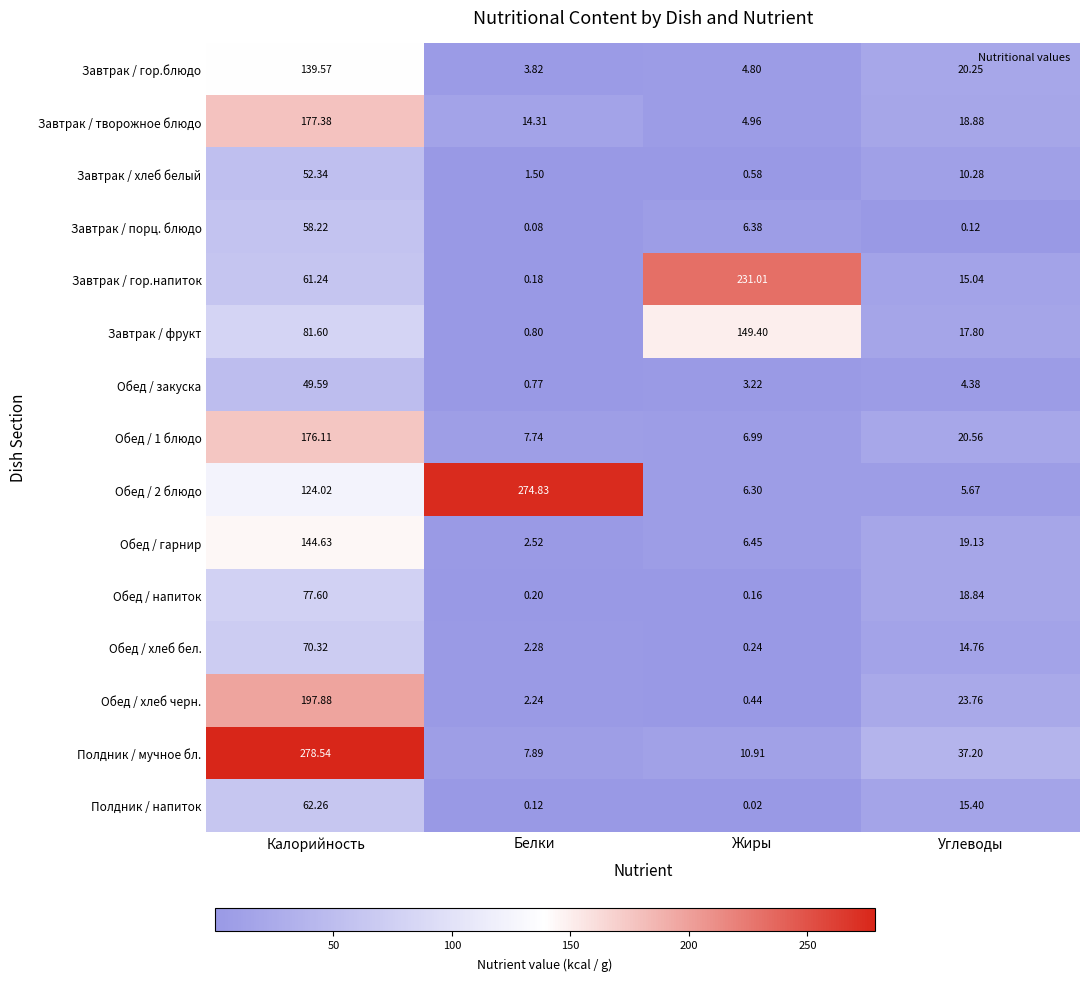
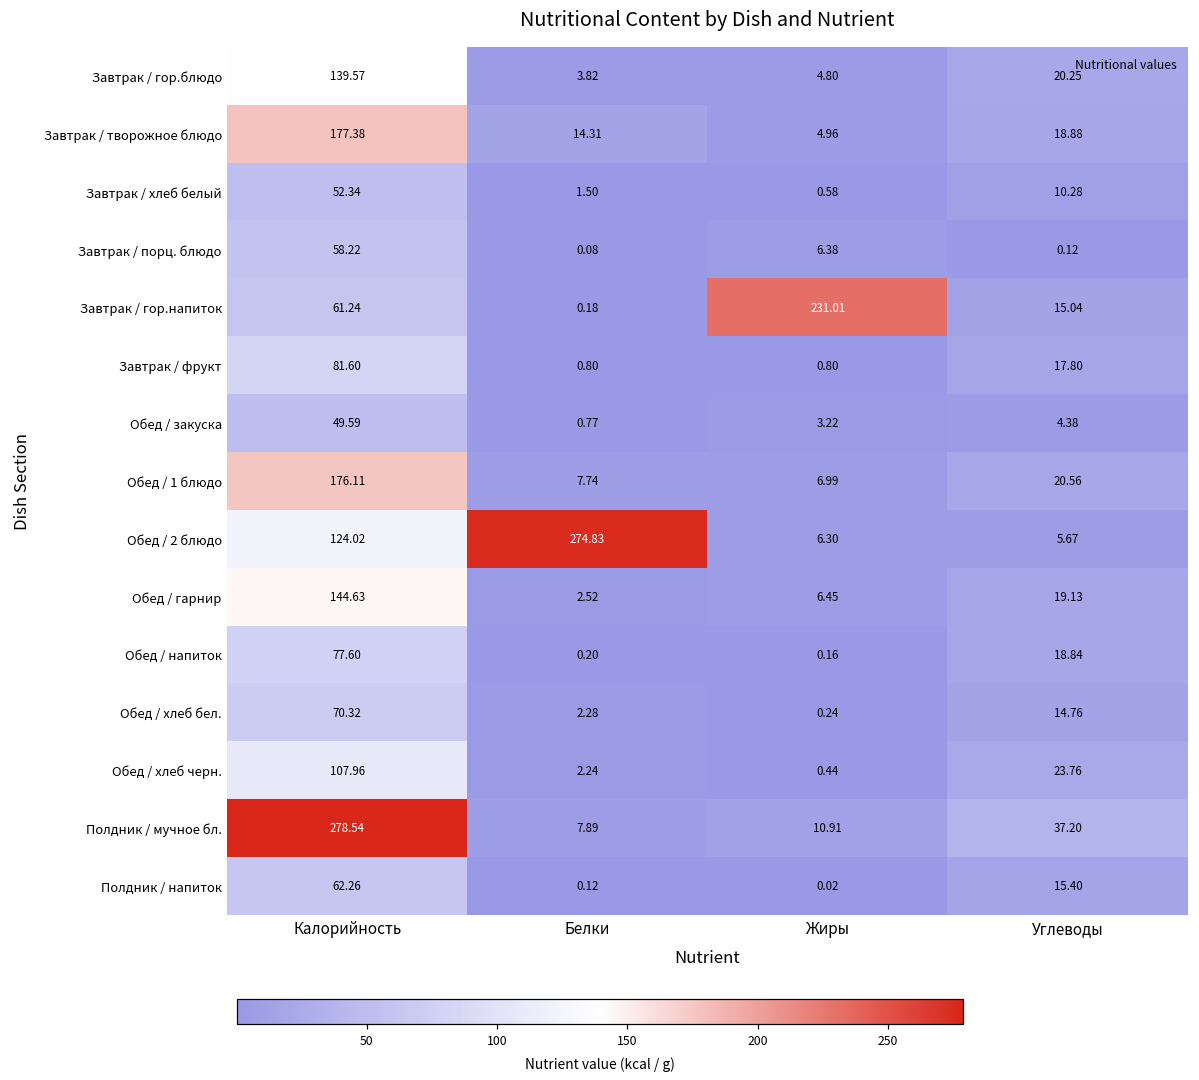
  {
    "Завтрак / гор.блюдо": {
      "Калорийность": 139.57,
      "Белки": 3.82,
      "Жиры": 4.80,
      "Углеводы": 20.25
    },
    "Завтрак / творожное блюдо": {
      "Калорийность": 177.38,
      "Белки": 14.31,
      "Жиры": 4.96,
      "Углеводы": 18.88
    },
    "Завтрак / хлеб белый": {
      "Калорийность": 52.34,
      "Белки": 1.50,
      "Жиры": 0.58,
      "Углеводы": 10.28
    },
    "Завтрак / порц. блюдо": {
      "Калорийность": 58.22,
      "Белки": 0.08,
      "Жиры": 6.38,
      "Углеводы": 0.12
    },
    "Завтрак / гор.напиток": {
      "Калорийность": 61.24,
      "Белки": 0.18,
      "Жиры": 231.01,
      "Углеводы": 15.04
    },
    "Завтрак / фрукт": {
      "Калорийность": 81.60,
      "Белки": 0.80,
-     "Жиры": 149.40,
+     "Жиры": 0.80,
      "Углеводы": 17.80
    },
    "Обед / закуска": {
      "Калорийность": 49.59,
      "Белки": 0.77,
      "Жиры": 3.22,
      "Углеводы": 4.38
    },
    "Обед / 1 блюдо": {
      "Калорийность": 176.11,
      "Белки": 7.74,
      "Жиры": 6.99,
      "Углеводы": 20.56
    },
    "Обед / 2 блюдо": {
      "Калорийность": 124.02,
      "Белки": 274.83,
      "Жиры": 6.30,
      "Углеводы": 5.67
    },
    "Обед / гарнир": {
      "Калорийность": 144.63,
      "Белки": 2.52,
      "Жиры": 6.45,
      "Углеводы": 19.13
    },
    "Обед / напиток": {
      "Калорийность": 77.60,
      "Белки": 0.20,
      "Жиры": 0.16,
      "Углеводы": 18.84
    },
    "Обед / хлеб бел.": {
      "Калорийность": 70.32,
      "Белки": 2.28,
      "Жиры": 0.24,
      "Углеводы": 14.76
    },
    "Обед / хлеб черн.": {
-     "Калорийность": 197.88,
+     "Калорийность": 107.96,
      "Белки": 2.24,
      "Жиры": 0.44,
      "Углеводы": 23.76
    },
    "Полдник / мучное бл.": {
      "Калорийность": 278.54,
      "Белки": 7.89,
      "Жиры": 10.91,
      "Углеводы": 37.20
    },
    "Полдник / напиток": {
      "Калорийность": 62.26,
      "Белки": 0.12,
      "Жиры": 0.02,
      "Углеводы": 15.40
    }
  }
